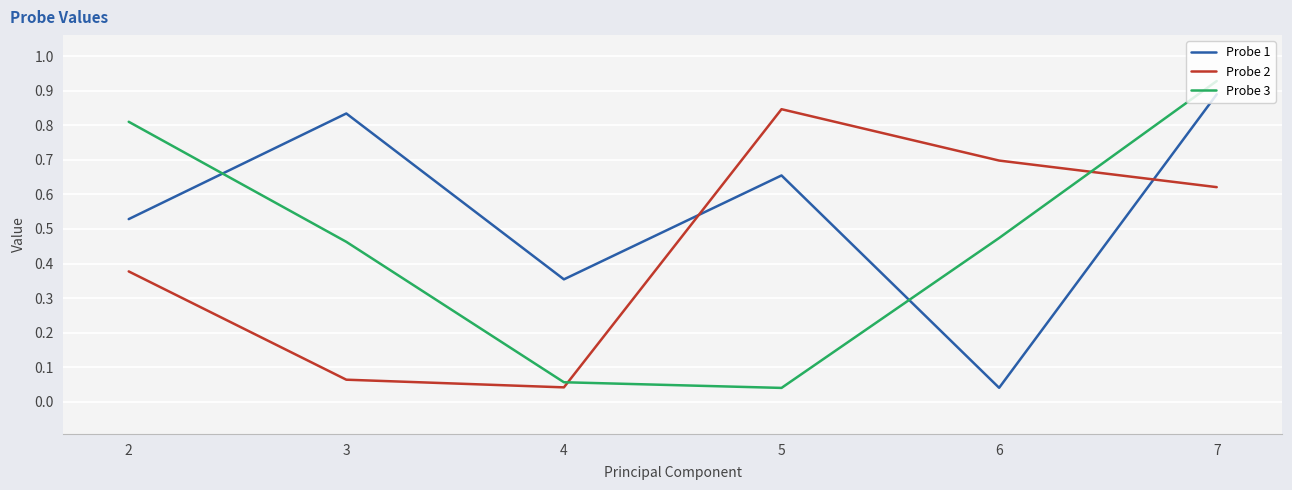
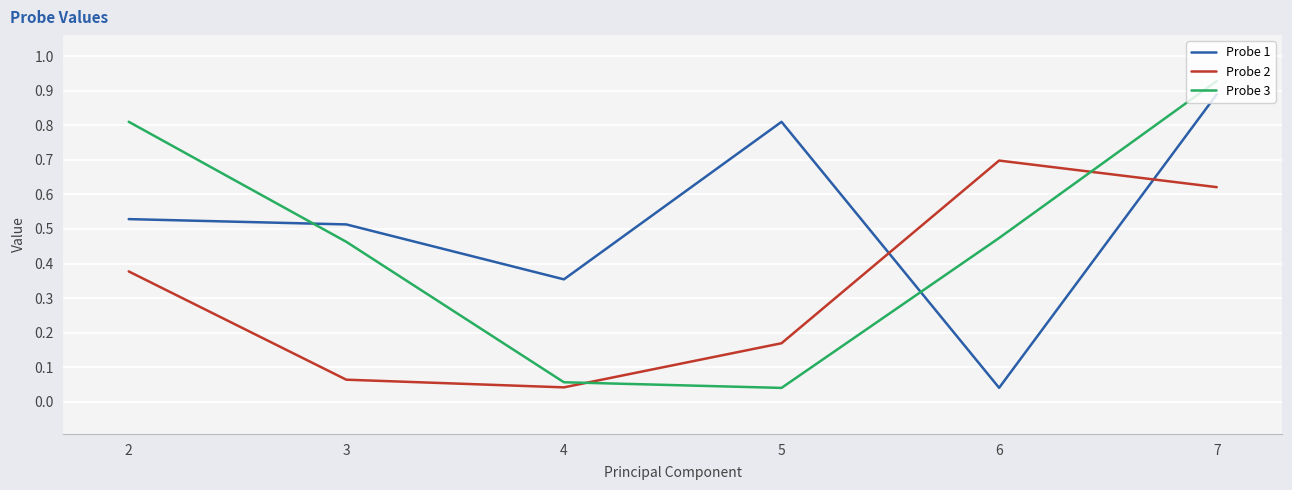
  {
    "Probe 1": {
      "2": 0.53,
-     "3": 0.83,
+     "3": 0.51,
      "4": 0.35,
-     "5": 0.66,
+     "5": 0.81,
      "6": 0.04
    },
    "Probe 2": {
      "2": 0.38,
      "3": 0.06,
      "4": 0.04,
-     "5": 0.85,
+     "5": 0.17,
      "6": 0.70,
      "7": 0.62
    },
    "Probe 3": {
      "2": 0.81,
      "3": 0.46,
      "4": 0.06,
      "5": 0.04,
      "6": 0.47
    }
  }
